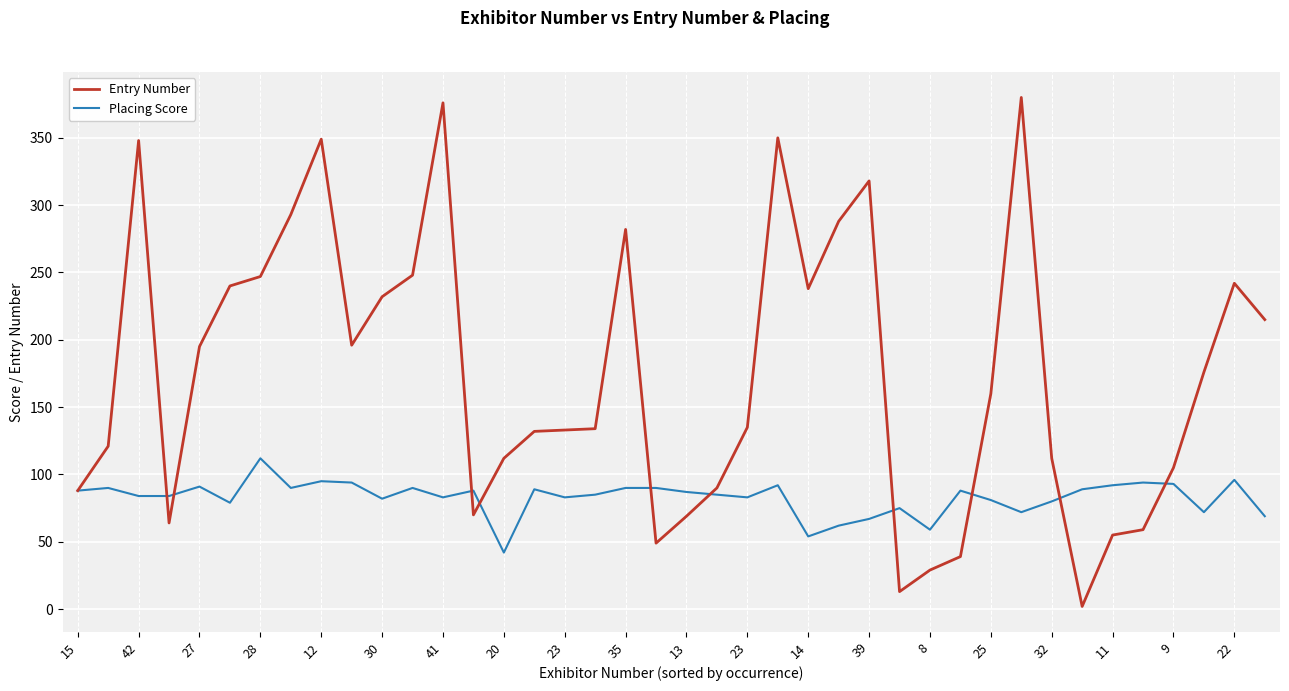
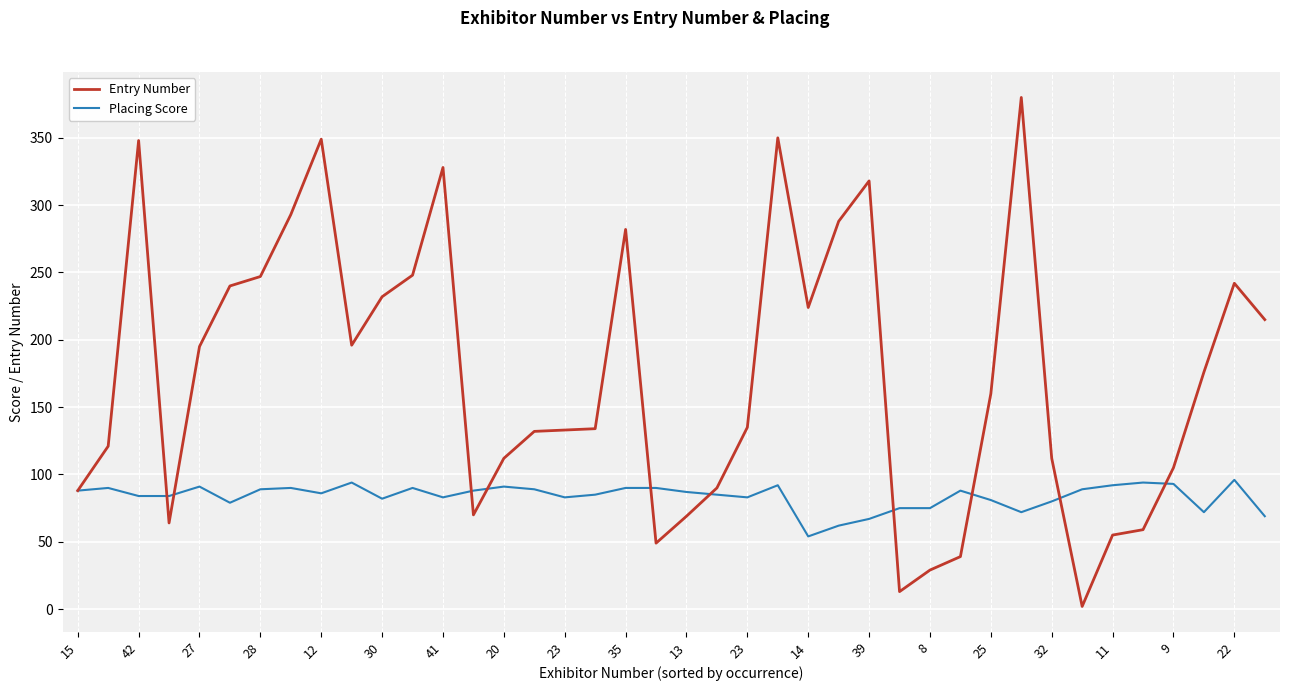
  {
    "Entry Number": {
      "42": 348,
      "28": 247,
      "12": 349,
      "30": 232,
-     "41": 376,
+     "41": 328,
      "20": 112,
-     "14": 238,
+     "14": 224,
      "8": 29,
      "32": 112,
      "22": 242
    },
    "Placing Score": {
      "42": 84,
-     "28": 112,
-     "12": 95,
+     "28": 89,
+     "12": 86,
      "30": 82,
      "41": 83,
-     "20": 42,
+     "20": 91,
      "14": 54,
-     "8": 59,
+     "8": 75,
      "32": 80,
      "22": 96
    }
  }
